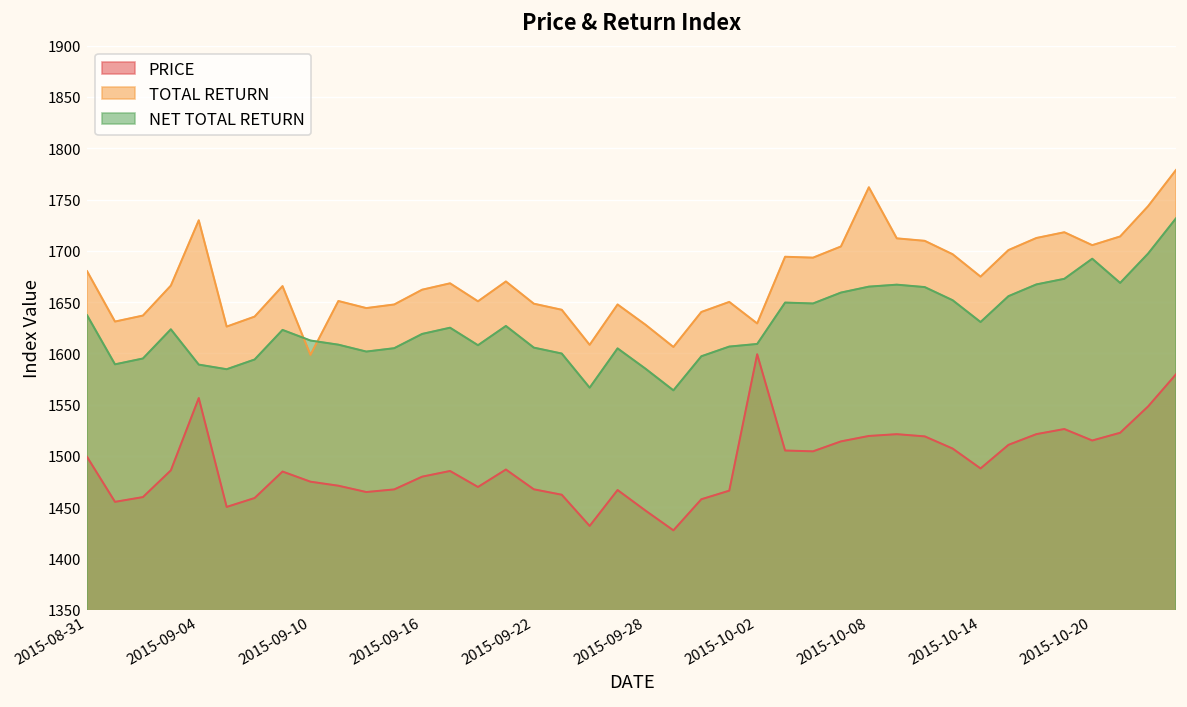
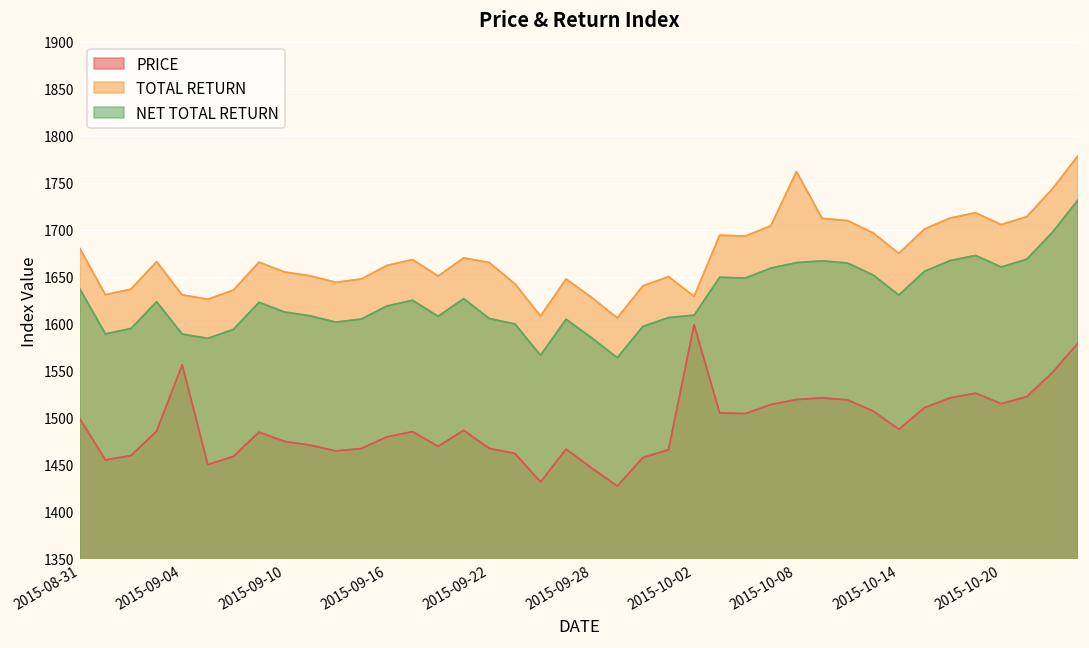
  {
    "PRICE": {
      "2015-08-31": 1500,
      "2015-09-04": 1560,
      "2015-09-10": 1470,
      "2015-09-16": 1480,
      "2015-09-22": 1470,
      "2015-09-28": 1450,
      "2015-10-02": 1600,
      "2015-10-08": 1520,
      "2015-10-14": 1490,
      "2015-10-20": 1520
    },
    "TOTAL RETURN": {
      "2015-08-31": 1680,
-     "2015-09-04": 1730,
-     "2015-09-10": 1600,
+     "2015-09-04": 1630,
+     "2015-09-10": 1660,
      "2015-09-16": 1660,
-     "2015-09-22": 1650,
+     "2015-09-22": 1670,
      "2015-09-28": 1630,
      "2015-10-02": 1630,
      "2015-10-08": 1760,
      "2015-10-14": 1670,
      "2015-10-20": 1710
    },
    "NET TOTAL RETURN": {
      "2015-08-31": 1640,
      "2015-09-04": 1590,
      "2015-09-10": 1610,
      "2015-09-16": 1620,
      "2015-09-22": 1610,
      "2015-09-28": 1590,
      "2015-10-02": 1610,
      "2015-10-08": 1670,
      "2015-10-14": 1630,
-     "2015-10-20": 1690
+     "2015-10-20": 1660
    }
  }
